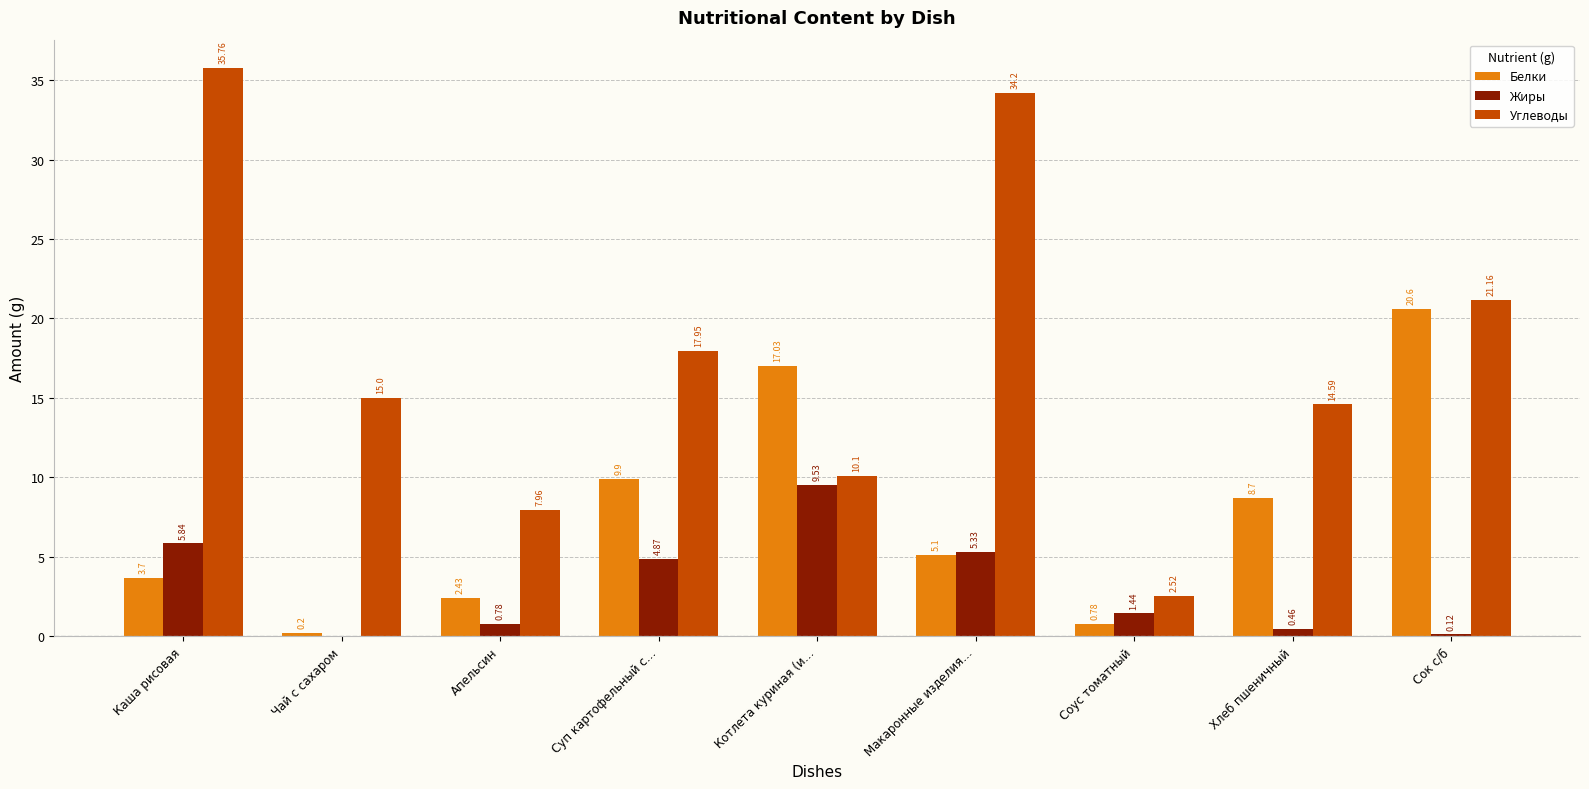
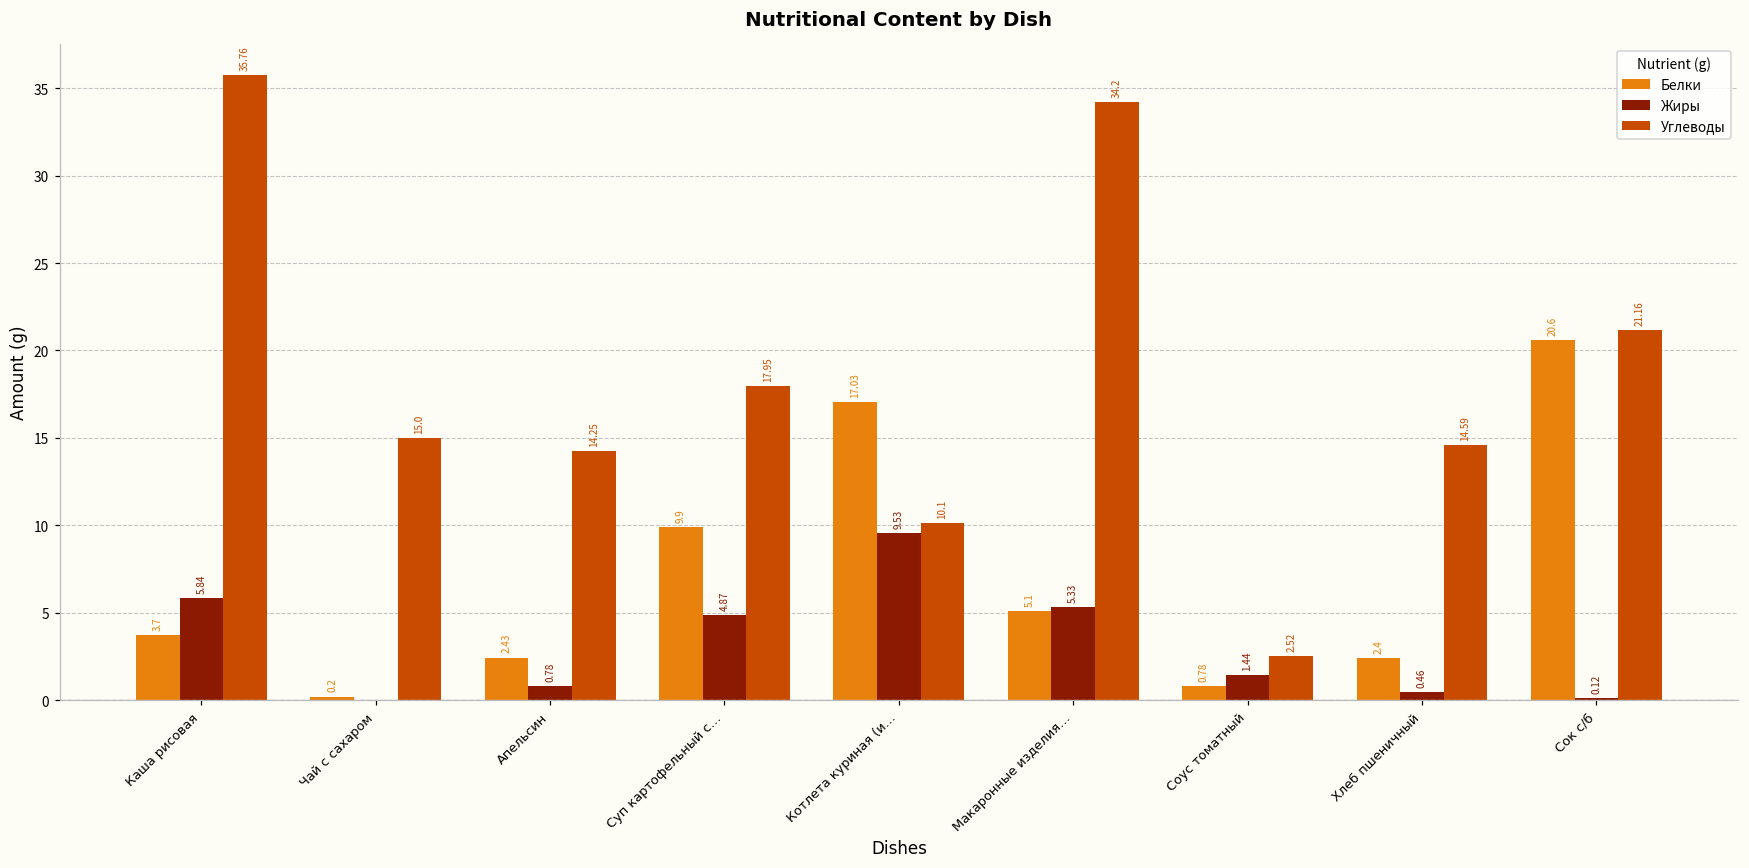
  {
    "Белки": {
      "Каша рисовая": 3.7,
      "Чай с сахаром": 0.2,
      "Апельсин": 2.43,
      "Суп картофельный с…": 9.9,
      "Котлета куриная (и…": 17.03,
      "Макаронные изделия…": 5.1,
      "Соус томатный": 0.78,
-     "Хлеб пшеничный": 8.7,
+     "Хлеб пшеничный": 2.4,
      "Сок с/б": 20.6
    },
    "Жиры": {
      "Каша рисовая": 5.84,
      "Апельсин": 0.78,
      "Суп картофельный с…": 4.87,
      "Котлета куриная (и…": 9.53,
      "Макаронные изделия…": 5.33,
      "Соус томатный": 1.44,
      "Хлеб пшеничный": 0.46,
      "Сок с/б": 0.12
    },
    "Углеводы": {
      "Каша рисовая": 35.76,
      "Чай с сахаром": 15.0,
-     "Апельсин": 7.96,
+     "Апельсин": 14.25,
      "Суп картофельный с…": 17.95,
      "Котлета куриная (и…": 10.1,
      "Макаронные изделия…": 34.2,
      "Соус томатный": 2.52,
      "Хлеб пшеничный": 14.59,
      "Сок с/б": 21.16
    }
  }
